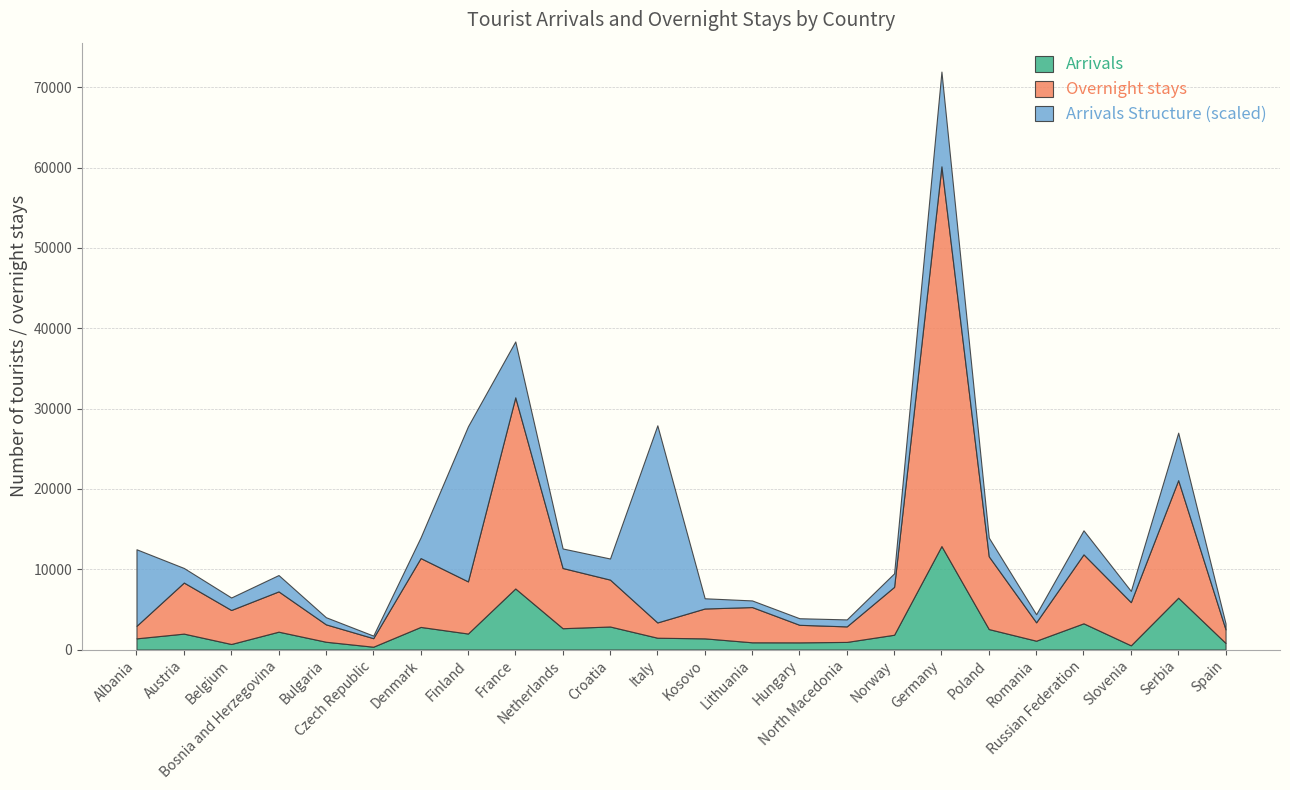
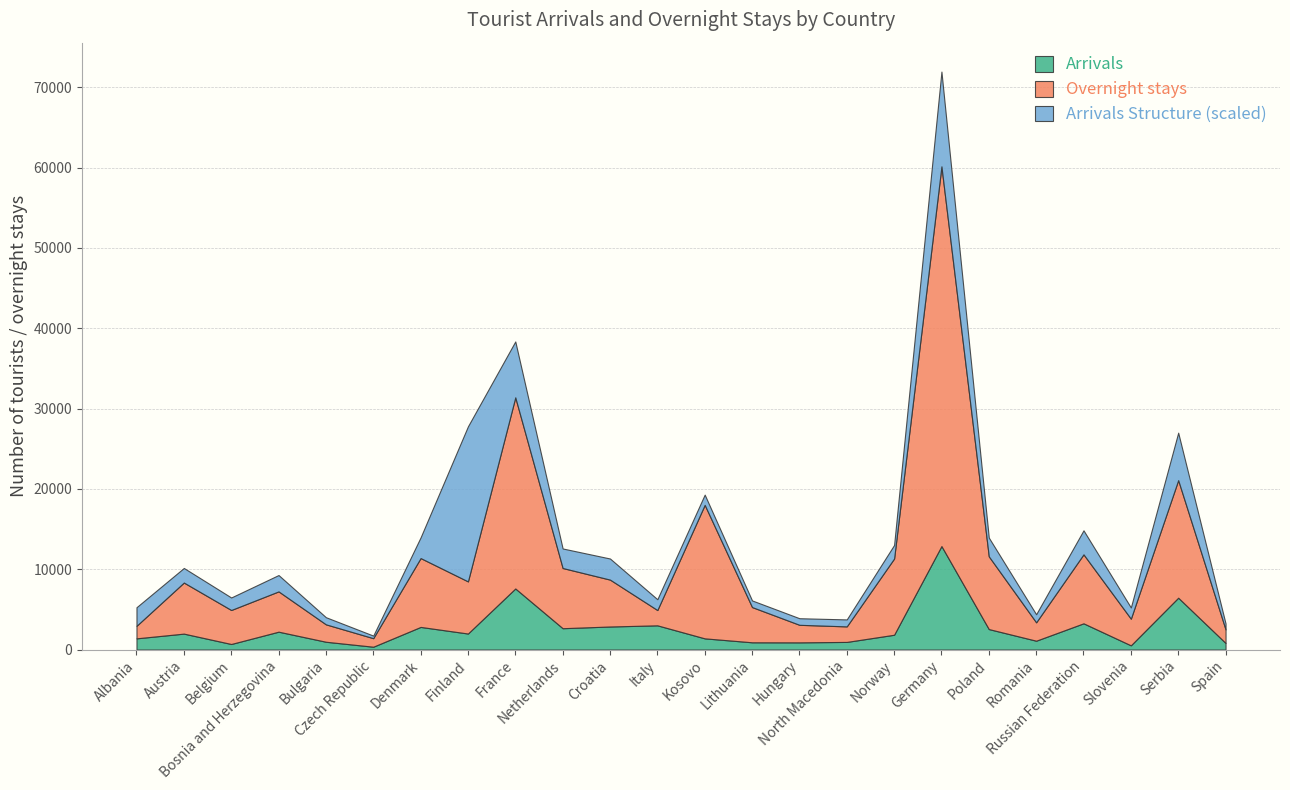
  {
    "Arrivals": {
      "Albania": 1000,
      "Austria": 2000,
      "Belgium": 1000,
      "Bosnia and Herzegovina": 2000,
      "Bulgaria": 1000,
      "Czech Republic": 0,
      "Denmark": 3000,
      "Finland": 2000,
      "France": 8000,
      "Netherlands": 3000,
      "Croatia": 3000,
-     "Italy": 1000,
+     "Italy": 3000,
      "Kosovo": 1000,
      "Lithuania": 1000,
      "Hungary": 1000,
      "North Macedonia": 1000,
      "Norway": 2000,
      "Germany": 13000,
      "Poland": 3000,
      "Romania": 1000,
      "Russian Federation": 3000,
      "Slovenia": 1000,
      "Serbia": 6000,
      "Spain": 1000
    },
    "Overnight stays": {
      "Albania": 2000,
      "Austria": 6000,
      "Belgium": 4000,
      "Bosnia and Herzegovina": 5000,
      "Bulgaria": 2000,
      "Czech Republic": 1000,
      "Denmark": 9000,
      "Finland": 6000,
      "France": 24000,
      "Netherlands": 7000,
      "Croatia": 6000,
      "Italy": 2000,
-     "Kosovo": 4000,
+     "Kosovo": 17000,
      "Lithuania": 4000,
      "Hungary": 2000,
      "North Macedonia": 2000,
-     "Norway": 6000,
+     "Norway": 9000,
      "Germany": 47000,
      "Poland": 9000,
      "Romania": 2000,
      "Russian Federation": 9000,
-     "Slovenia": 5000,
+     "Slovenia": 3000,
      "Serbia": 15000,
      "Spain": 2000
    },
    "Arrivals Structure (scaled)": {
-     "Albania": 10000,
+     "Albania": 2000,
      "Austria": 2000,
      "Belgium": 2000,
      "Bosnia and Herzegovina": 2000,
      "Bulgaria": 1000,
      "Czech Republic": 0,
      "Denmark": 3000,
      "Finland": 19000,
      "France": 7000,
      "Netherlands": 2000,
      "Croatia": 3000,
-     "Italy": 25000,
+     "Italy": 1000,
      "Kosovo": 1000,
      "Lithuania": 1000,
      "Hungary": 1000,
      "North Macedonia": 1000,
      "Norway": 2000,
      "Germany": 12000,
      "Poland": 2000,
      "Romania": 1000,
      "Russian Federation": 3000,
      "Slovenia": 1000,
      "Serbia": 6000,
      "Spain": 1000
    }
  }
